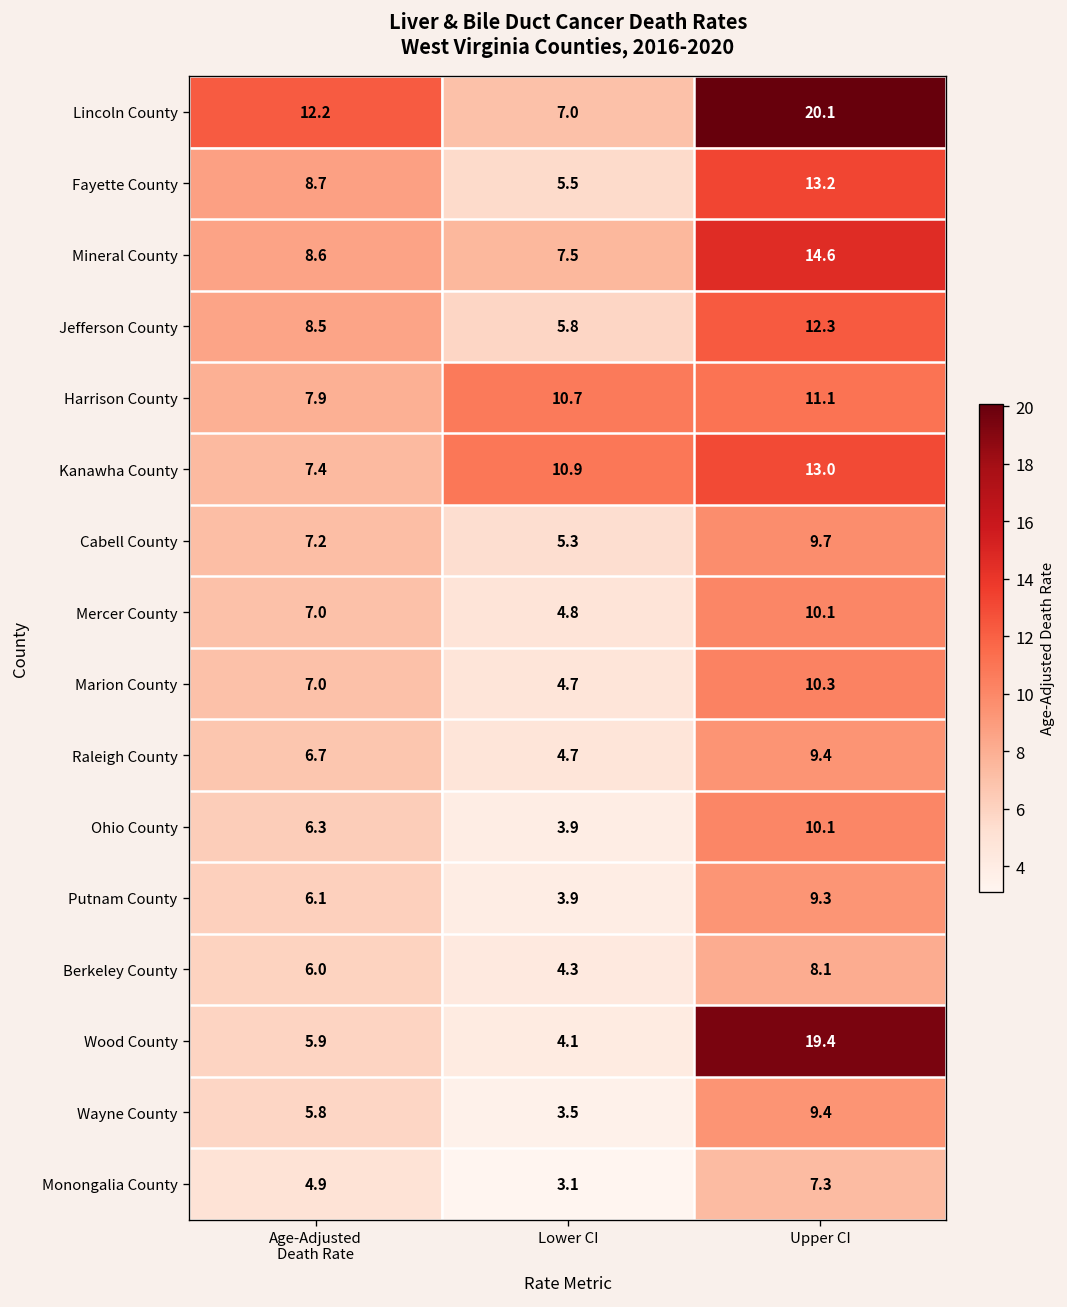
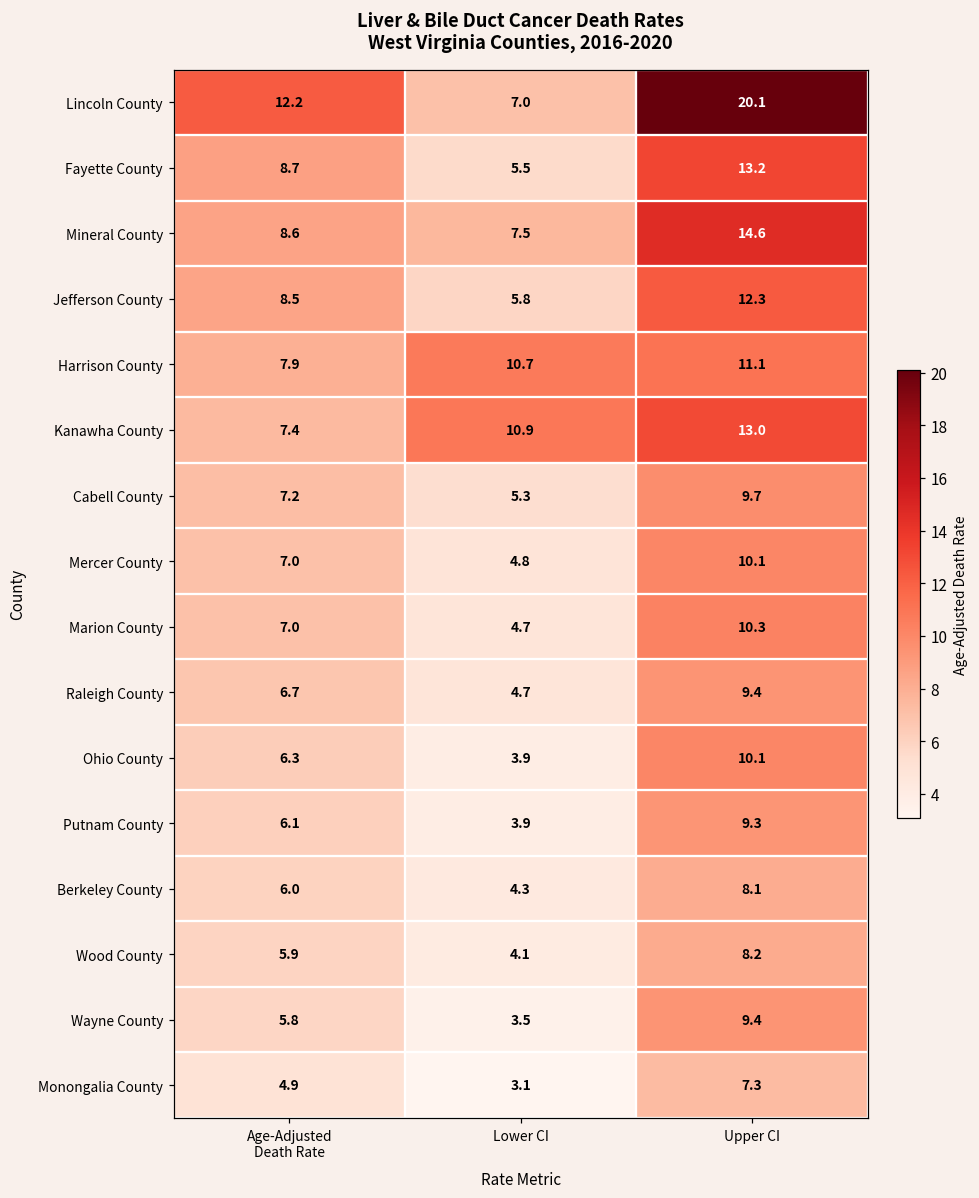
  {
    "Lincoln County": {
      "Age-Adjusted Death Rate": 12.2,
      "Lower CI": 7.0,
      "Upper CI": 20.1
    },
    "Fayette County": {
      "Age-Adjusted Death Rate": 8.7,
      "Lower CI": 5.5,
      "Upper CI": 13.2
    },
    "Mineral County": {
      "Age-Adjusted Death Rate": 8.6,
      "Lower CI": 7.5,
      "Upper CI": 14.6
    },
    "Jefferson County": {
      "Age-Adjusted Death Rate": 8.5,
      "Lower CI": 5.8,
      "Upper CI": 12.3
    },
    "Harrison County": {
      "Age-Adjusted Death Rate": 7.9,
      "Lower CI": 10.7,
      "Upper CI": 11.1
    },
    "Kanawha County": {
      "Age-Adjusted Death Rate": 7.4,
      "Lower CI": 10.9,
      "Upper CI": 13.0
    },
    "Cabell County": {
      "Age-Adjusted Death Rate": 7.2,
      "Lower CI": 5.3,
      "Upper CI": 9.7
    },
    "Mercer County": {
      "Age-Adjusted Death Rate": 7.0,
      "Lower CI": 4.8,
      "Upper CI": 10.1
    },
    "Marion County": {
      "Age-Adjusted Death Rate": 7.0,
      "Lower CI": 4.7,
      "Upper CI": 10.3
    },
    "Raleigh County": {
      "Age-Adjusted Death Rate": 6.7,
      "Lower CI": 4.7,
      "Upper CI": 9.4
    },
    "Ohio County": {
      "Age-Adjusted Death Rate": 6.3,
      "Lower CI": 3.9,
      "Upper CI": 10.1
    },
    "Putnam County": {
      "Age-Adjusted Death Rate": 6.1,
      "Lower CI": 3.9,
      "Upper CI": 9.3
    },
    "Berkeley County": {
      "Age-Adjusted Death Rate": 6.0,
      "Lower CI": 4.3,
      "Upper CI": 8.1
    },
    "Wood County": {
      "Age-Adjusted Death Rate": 5.9,
      "Lower CI": 4.1,
-     "Upper CI": 19.4
+     "Upper CI": 8.2
    },
    "Wayne County": {
      "Age-Adjusted Death Rate": 5.8,
      "Lower CI": 3.5,
      "Upper CI": 9.4
    },
    "Monongalia County": {
      "Age-Adjusted Death Rate": 4.9,
      "Lower CI": 3.1,
      "Upper CI": 7.3
    }
  }
